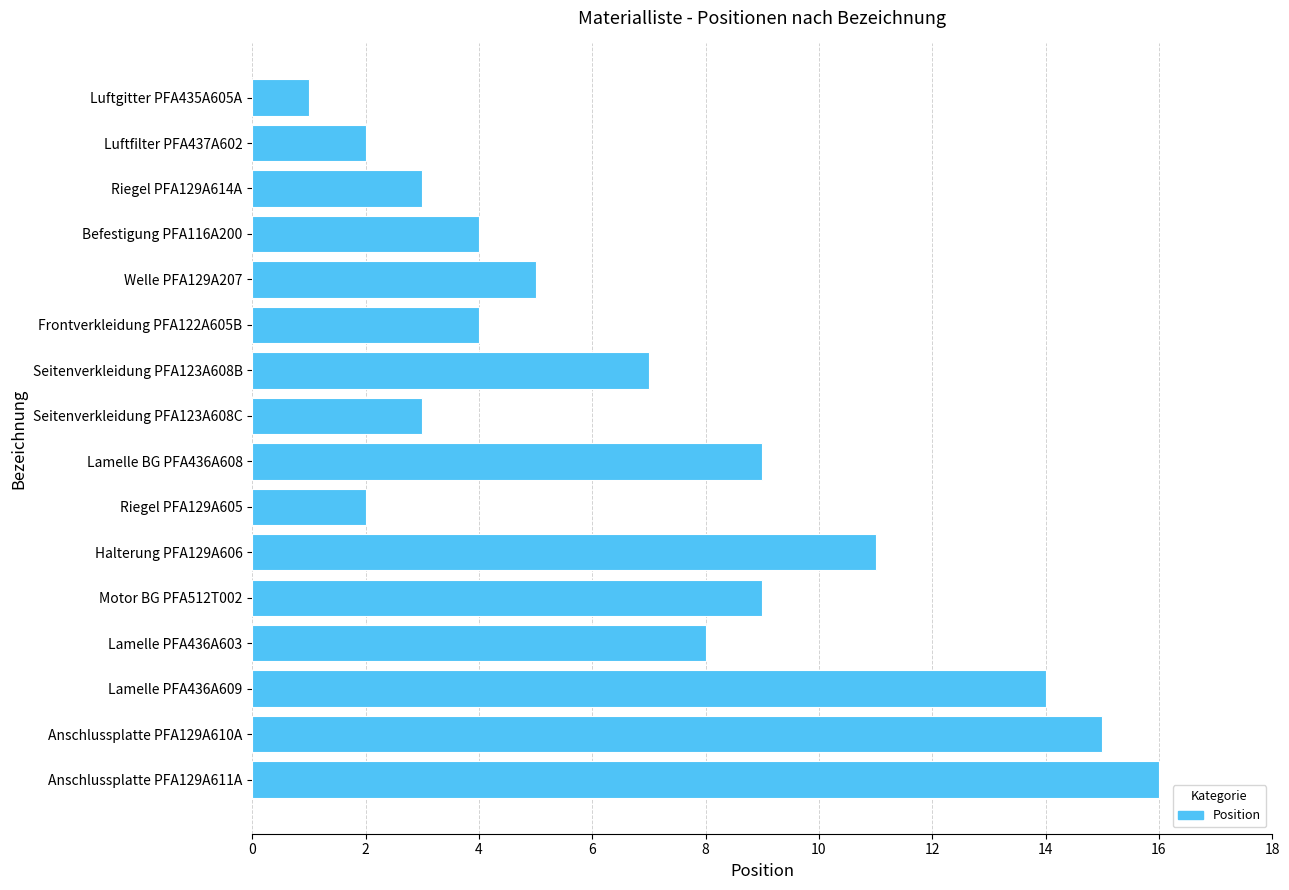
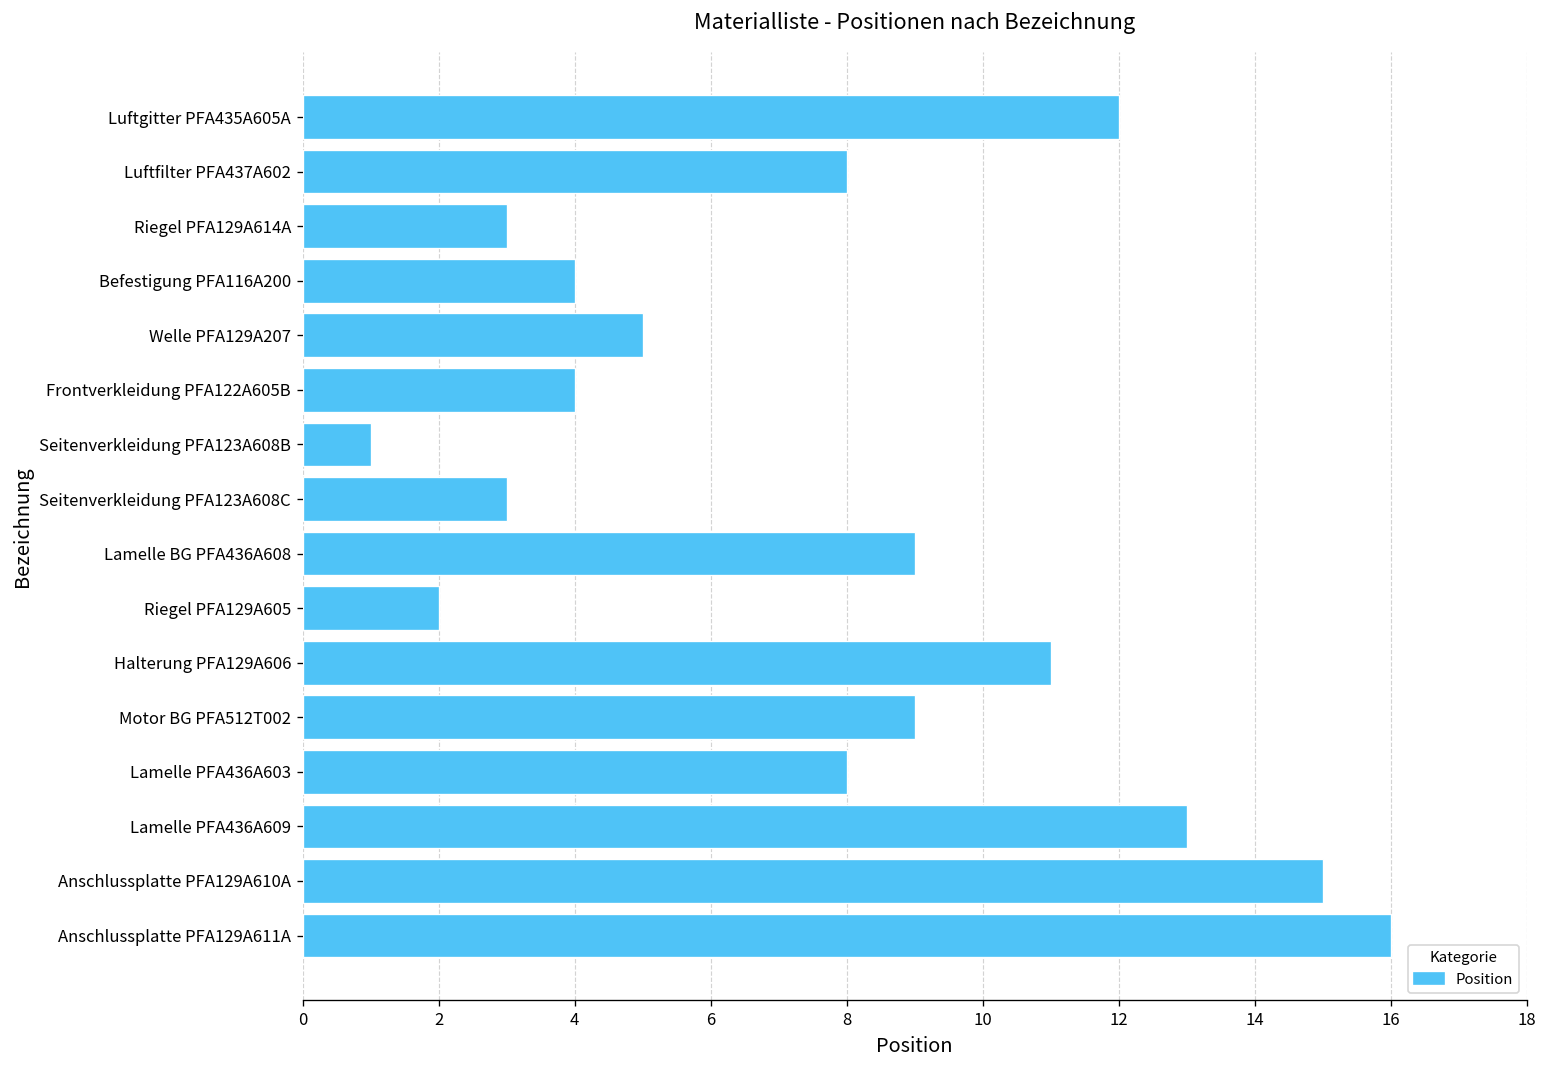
  {
-   "Luftgitter PFA435A605A": 1,
-   "Luftfilter PFA437A602": 2,
+   "Luftgitter PFA435A605A": 12,
+   "Luftfilter PFA437A602": 8,
    "Riegel PFA129A614A": 3,
    "Befestigung PFA116A200": 4,
    "Welle PFA129A207": 5,
    "Frontverkleidung PFA122A605B": 4,
-   "Seitenverkleidung PFA123A608B": 7,
+   "Seitenverkleidung PFA123A608B": 1,
    "Seitenverkleidung PFA123A608C": 3,
    "Lamelle BG PFA436A608": 9,
    "Riegel PFA129A605": 2,
    "Halterung PFA129A606": 11,
    "Motor BG PFA512T002": 9,
    "Lamelle PFA436A603": 8,
-   "Lamelle PFA436A609": 14,
+   "Lamelle PFA436A609": 13,
    "Anschlussplatte PFA129A610A": 15,
    "Anschlussplatte PFA129A611A": 16
  }
